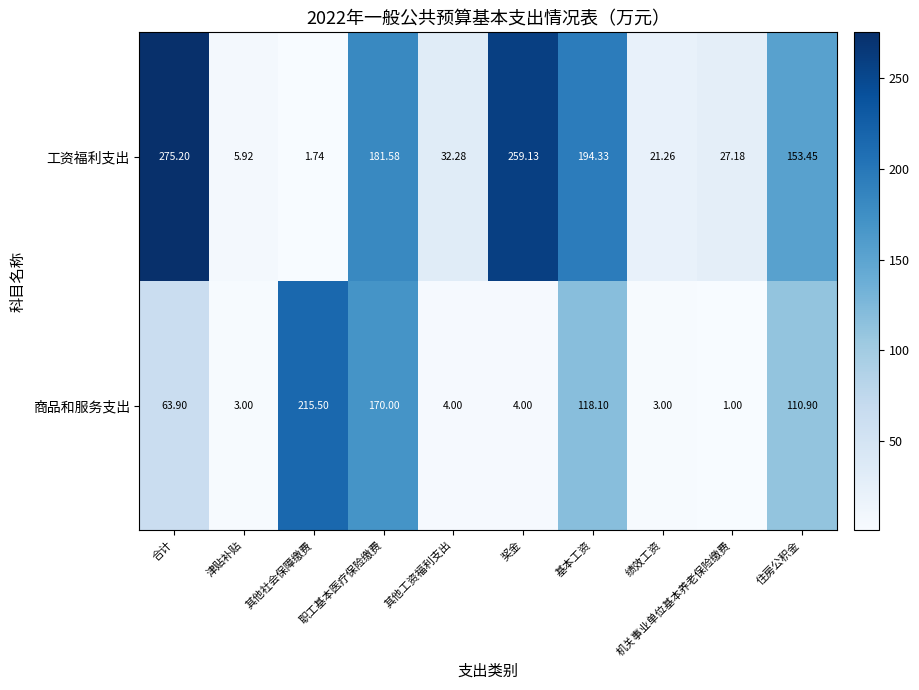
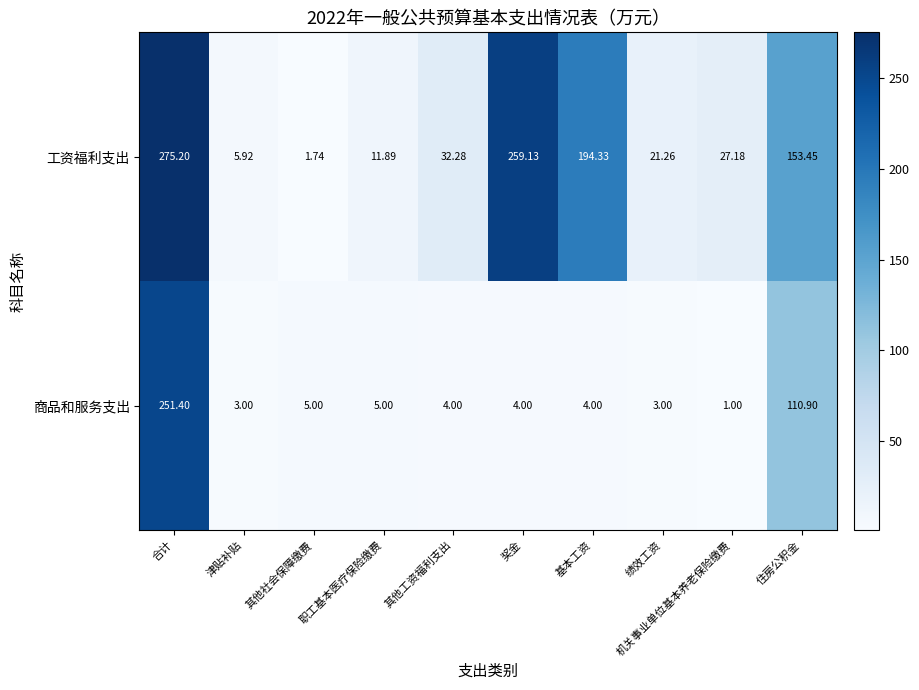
  {
    "工资福利支出": {
      "合计": 275.20,
      "津贴补贴": 5.92,
      "其他社会保障缴费": 1.74,
-     "职工基本医疗保险缴费": 181.58,
+     "职工基本医疗保险缴费": 11.89,
      "其他工资福利支出": 32.28,
      "奖金": 259.13,
      "基本工资": 194.33,
      "绩效工资": 21.26,
      "机关事业单位基本养老保险缴费": 27.18,
      "住房公积金": 153.45
    },
    "商品和服务支出": {
-     "合计": 63.90,
+     "合计": 251.40,
      "津贴补贴": 3.00,
-     "其他社会保障缴费": 215.50,
-     "职工基本医疗保险缴费": 170.00,
+     "其他社会保障缴费": 5.00,
+     "职工基本医疗保险缴费": 5.00,
      "其他工资福利支出": 4.00,
      "奖金": 4.00,
-     "基本工资": 118.10,
+     "基本工资": 4.00,
      "绩效工资": 3.00,
      "机关事业单位基本养老保险缴费": 1.00,
      "住房公积金": 110.90
    }
  }
